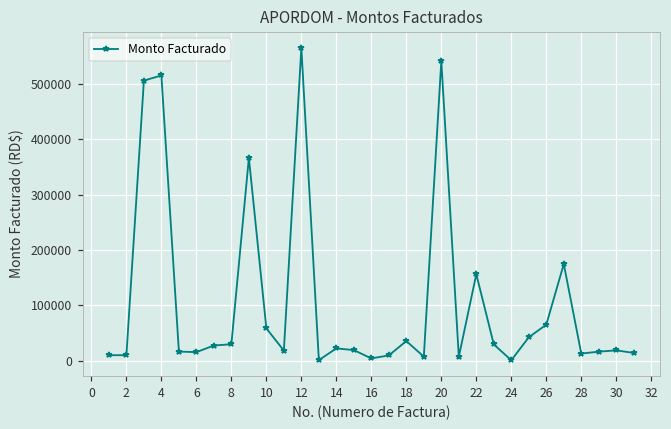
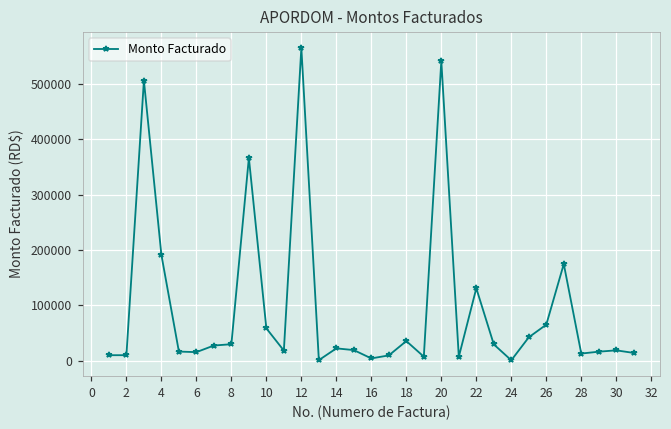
  {
    "2": 10000,
-   "4": 520000,
+   "4": 190000,
    "6": 20000,
    "8": 30000,
    "10": 60000,
    "12": 570000,
    "14": 20000,
    "16": 0,
    "18": 40000,
    "20": 540000,
-   "22": 160000,
+   "22": 130000,
    "24": 0,
    "26": 70000,
    "28": 10000,
    "30": 20000
  }
